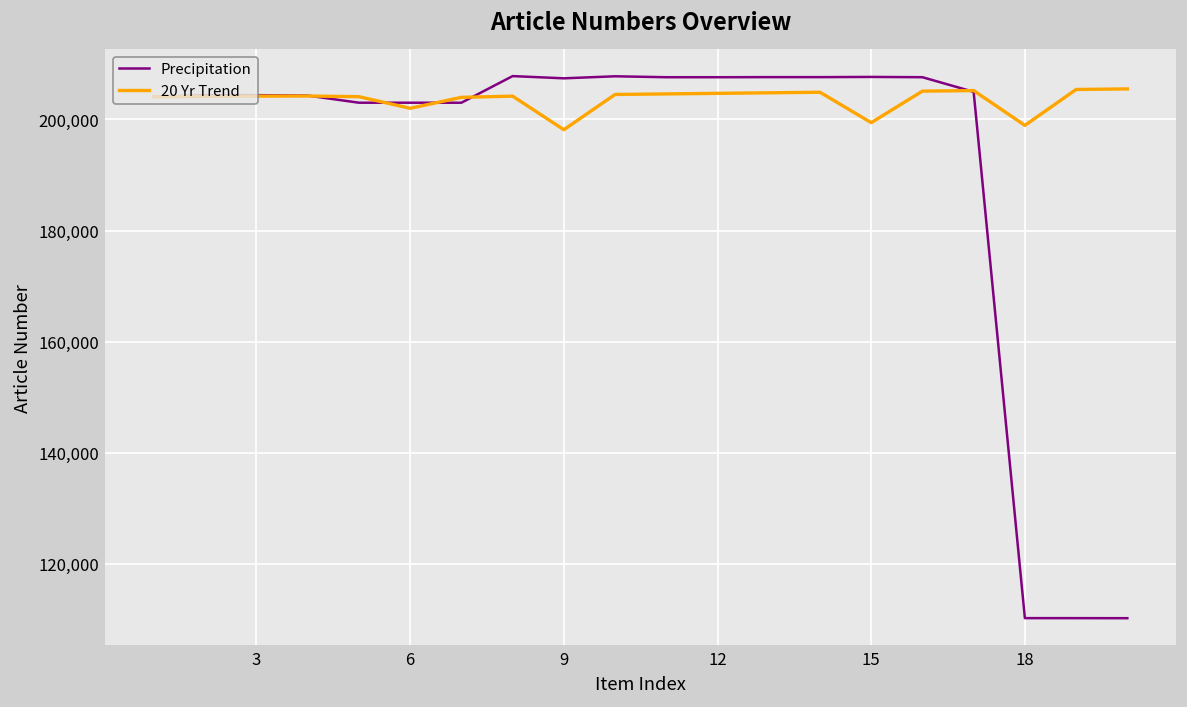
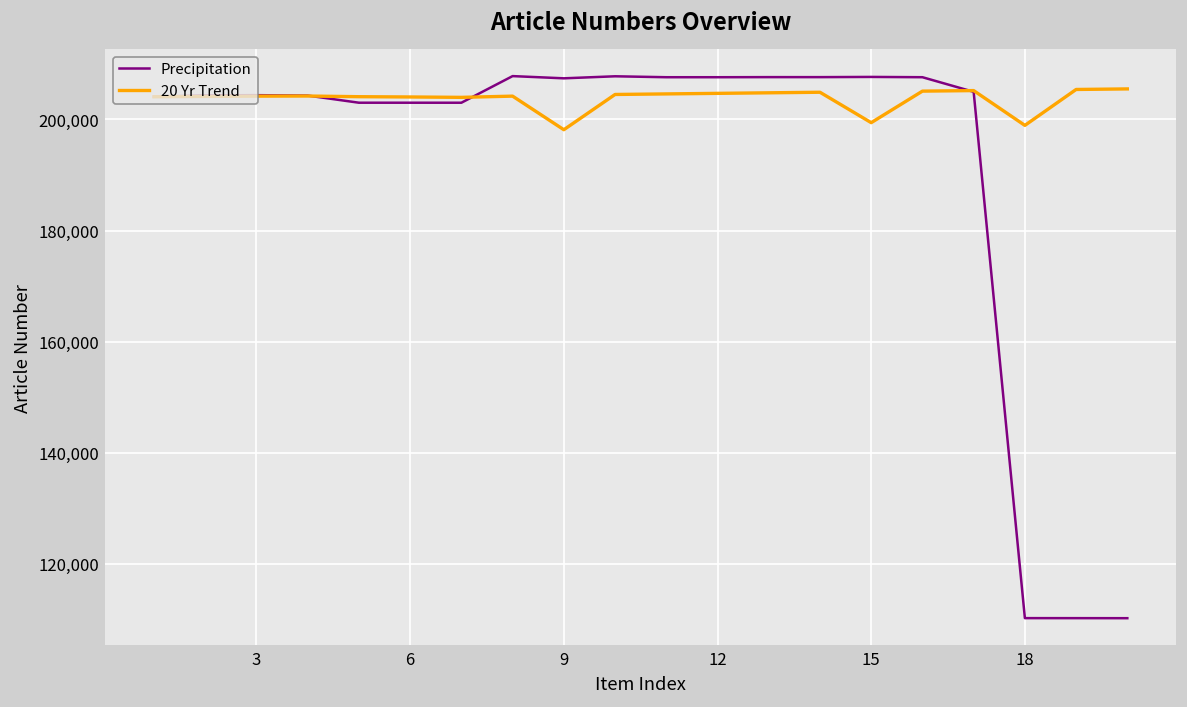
  {
    "Precipitation": {
      "6": "203,000",
      "9": "207,000",
      "12": "208,000",
      "15": "208,000",
      "18": "110,000"
    },
    "20 Yr Trend": {
-     "6": "202,000",
+     "6": "204,000",
      "9": "198,000",
      "12": "205,000",
      "15": "199,000",
      "18": "199,000"
    }
  }
